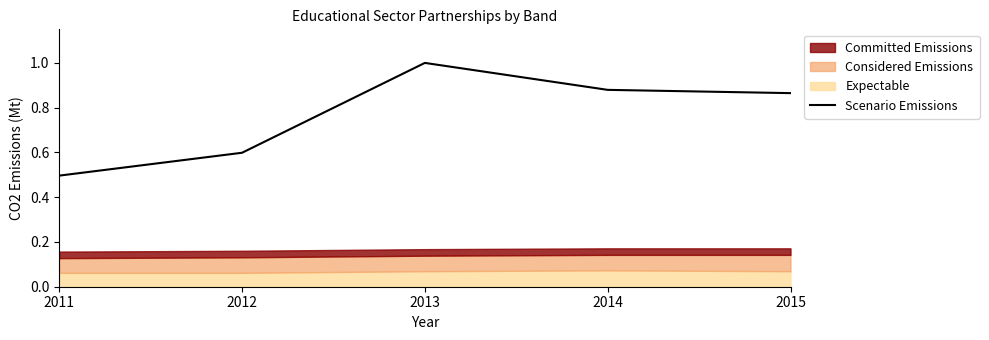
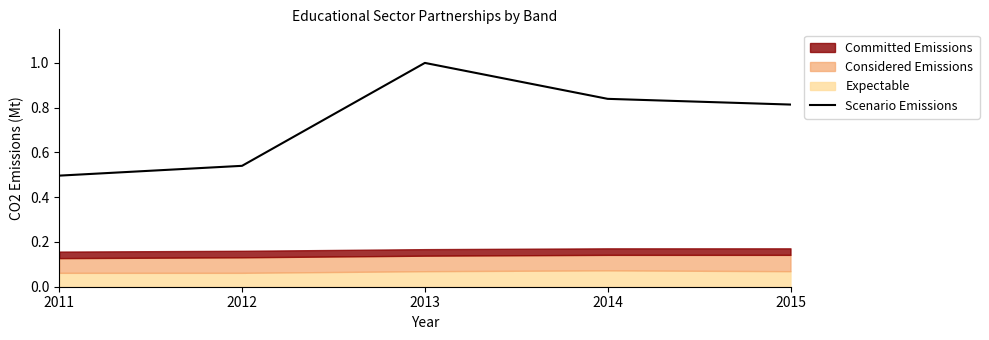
  {
    "Scenario Emissions": {
      "2011": 0.50,
-     "2012": 0.60,
+     "2012": 0.54,
      "2013": 1.00,
-     "2014": 0.88,
-     "2015": 0.86
+     "2014": 0.84,
+     "2015": 0.81
    },
    "Expectable": {
      "2011": 0.06,
      "2012": 0.06,
      "2013": 0.07,
      "2014": 0.07,
      "2015": 0.07
    },
    "Considered Emissions": {
      "2011": 0.07,
      "2012": 0.07,
      "2013": 0.07,
      "2014": 0.07,
      "2015": 0.07
    },
    "Committed Emissions": {
      "2011": 0.03,
      "2012": 0.03,
      "2013": 0.03,
      "2014": 0.03,
      "2015": 0.03
    }
  }
